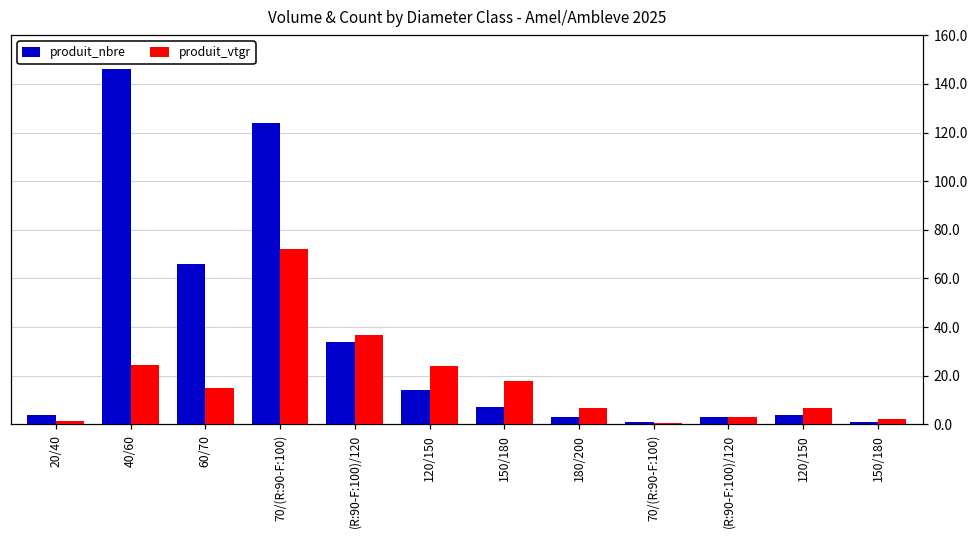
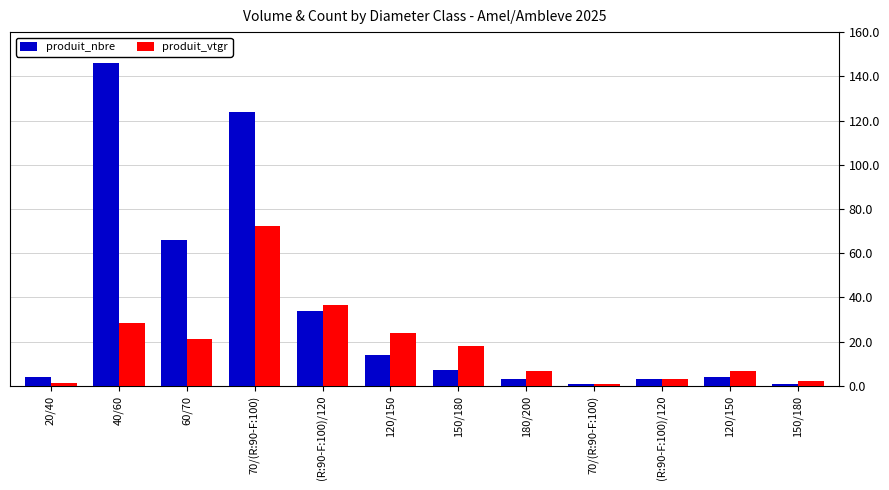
  {
    "produit_nbre": {
      "20/40": 4,
      "60/70": 66,
      "180/200": 3
    },
    "produit_vtgr": {
      "20/40": 1,
-     "40/60": 25,
-     "60/70": 15,
+     "40/60": 28,
+     "60/70": 21,
      "180/200": 7
    }
  }
